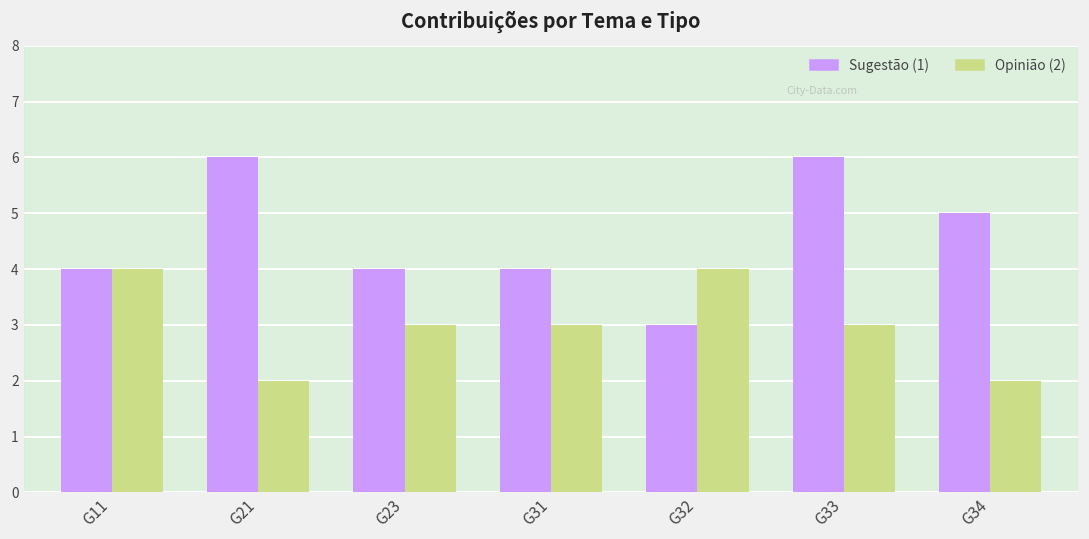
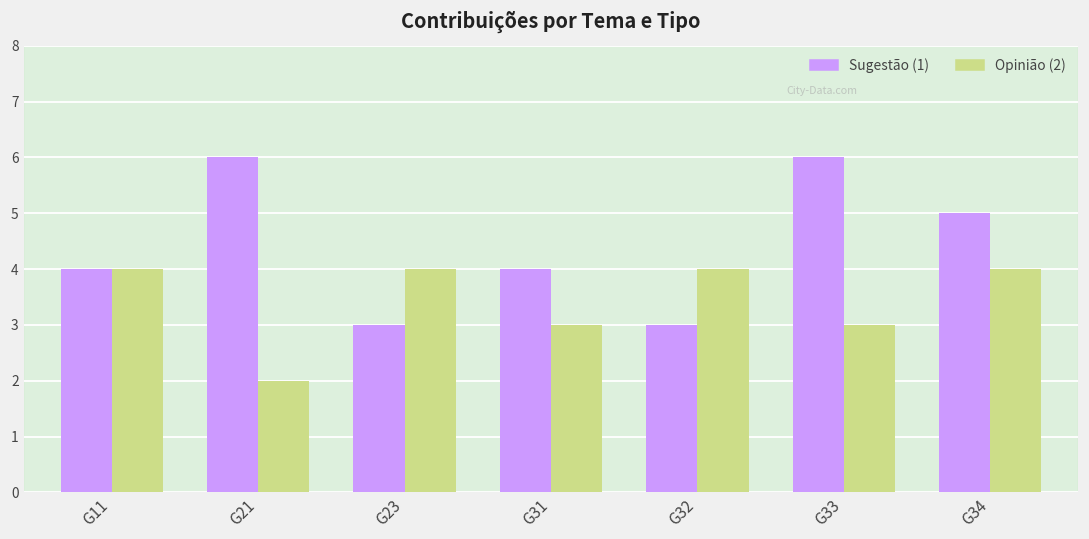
  {
    "Sugestão (1)": {
      "G11": 4,
      "G21": 6,
-     "G23": 4,
+     "G23": 3,
      "G31": 4,
      "G32": 3,
      "G33": 6,
      "G34": 5
    },
    "Opinião (2)": {
      "G11": 4,
      "G21": 2,
-     "G23": 3,
+     "G23": 4,
      "G31": 3,
      "G32": 4,
      "G33": 3,
-     "G34": 2
+     "G34": 4
    }
  }
